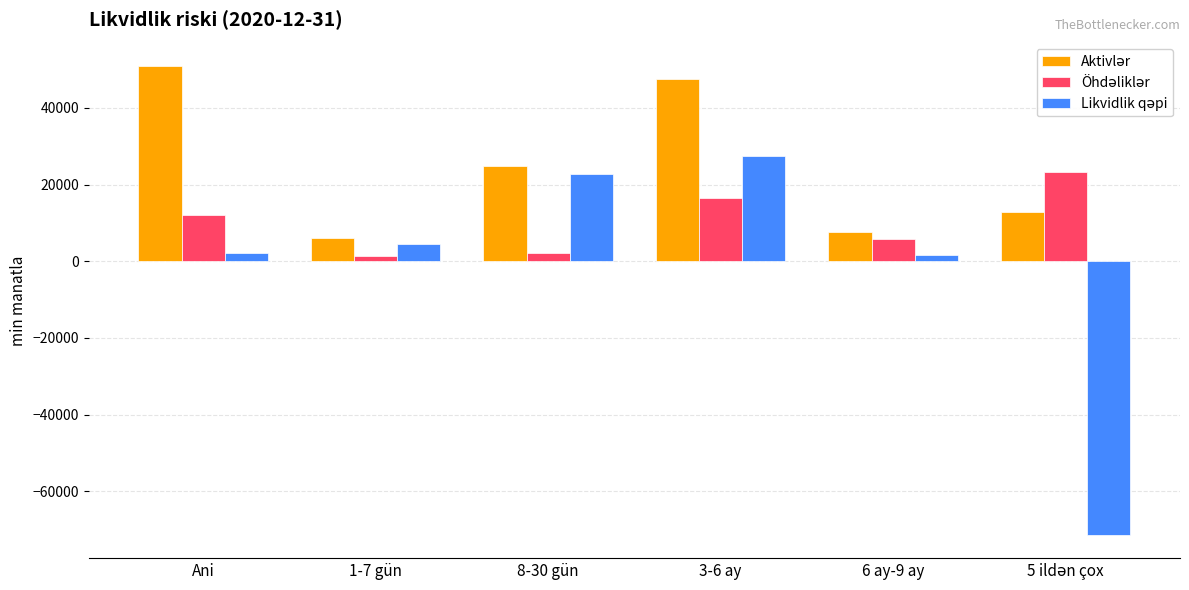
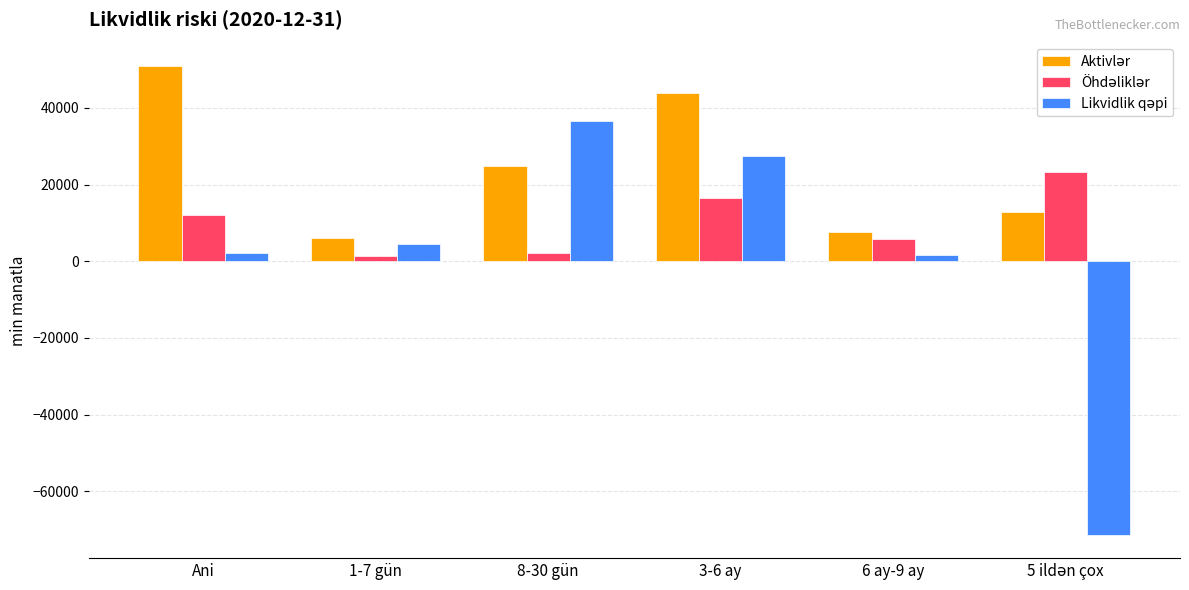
  {
    "Aktivlər": {
      "Ani": 51000,
      "1-7 gün": 6000,
      "8-30 gün": 25000,
-     "3-6 ay": 47000,
+     "3-6 ay": 44000,
      "6 ay-9 ay": 8000,
      "5 ildən çox": 13000
    },
    "Öhdəliklər": {
      "Ani": 12000,
      "1-7 gün": 1000,
      "8-30 gün": 2000,
      "3-6 ay": 17000,
      "6 ay-9 ay": 6000,
      "5 ildən çox": 23000
    },
    "Likvidlik qəpi": {
      "Ani": 2000,
      "1-7 gün": 5000,
-     "8-30 gün": 23000,
+     "8-30 gün": 36000,
      "3-6 ay": 27000,
      "6 ay-9 ay": 2000,
      "5 ildən çox": -71000
    }
  }
